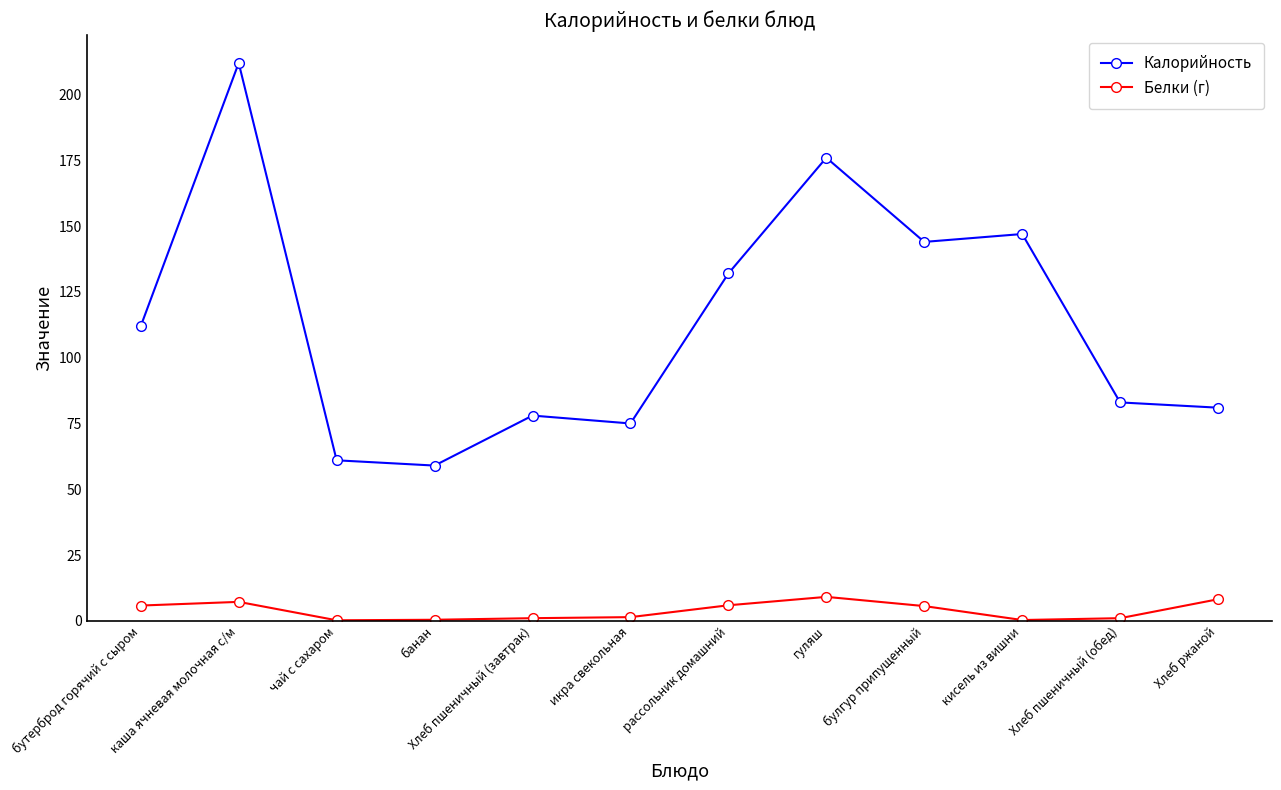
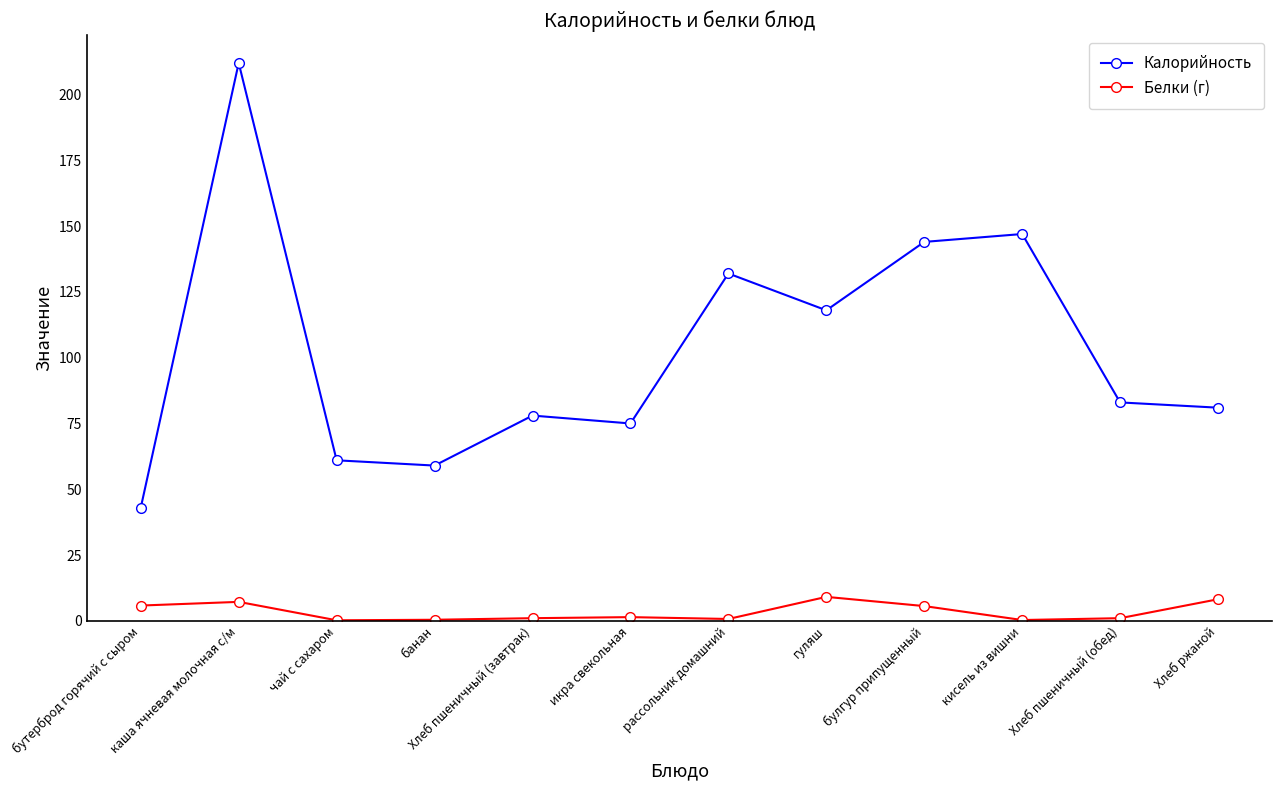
  {
    "Калорийность": {
-     "бутерброд горячий с сыром": 112,
+     "бутерброд горячий с сыром": 43,
      "каша ячневая молочная с/м": 212,
      "чай с сахаром": 61,
      "банан": 59,
      "Хлеб пшеничный (завтрак)": 78,
      "икра свекольная": 75,
      "рассольник домашний": 132,
-     "гуляш": 176,
+     "гуляш": 118,
      "булгур припущенный": 144,
      "кисель из вишни": 147,
      "Хлеб пшеничный (обед)": 83,
      "Хлеб ржаной": 81
    },
    "Белки (г)": {
      "бутерброд горячий с сыром": 6,
      "каша ячневая молочная с/м": 7,
      "чай с сахаром": 0,
      "банан": 0,
      "Хлеб пшеничный (завтрак)": 1,
      "икра свекольная": 1,
-     "рассольник домашний": 6,
+     "рассольник домашний": 1,
      "гуляш": 9,
      "булгур припущенный": 6,
      "кисель из вишни": 0,
      "Хлеб пшеничный (обед)": 1,
      "Хлеб ржаной": 8
    }
  }
